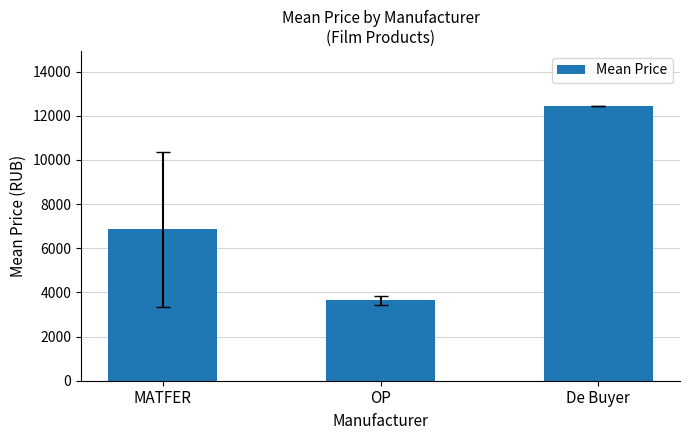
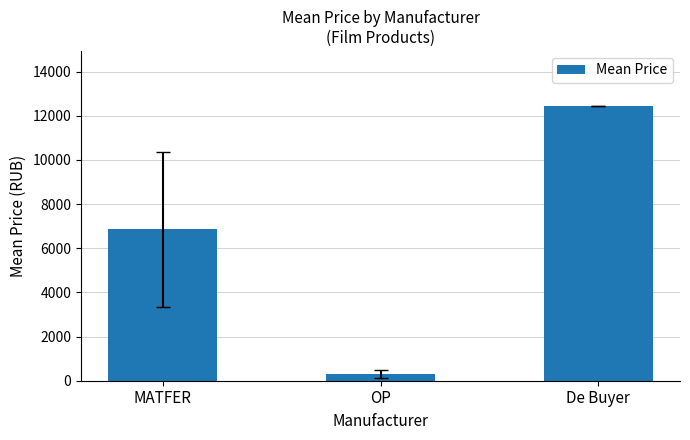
  {
    "Mean Price": {
      "MATFER": 6900,
-     "OP": 3600,
+     "OP": 300,
      "De Buyer": 12400
    }
  }
